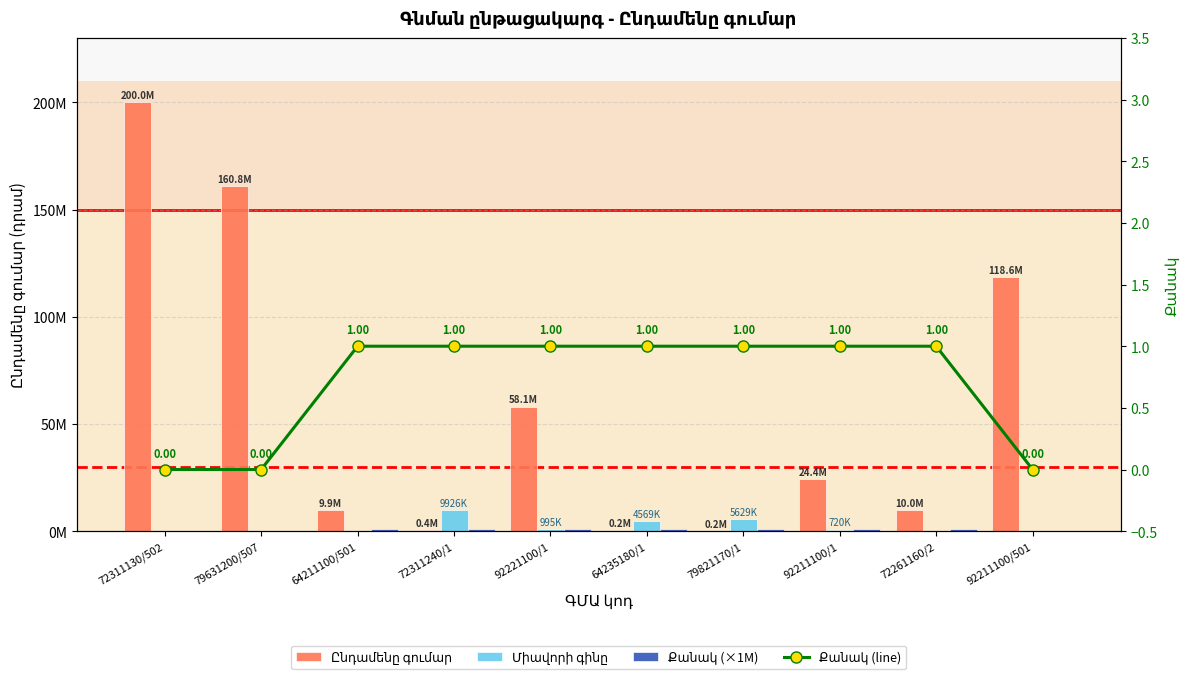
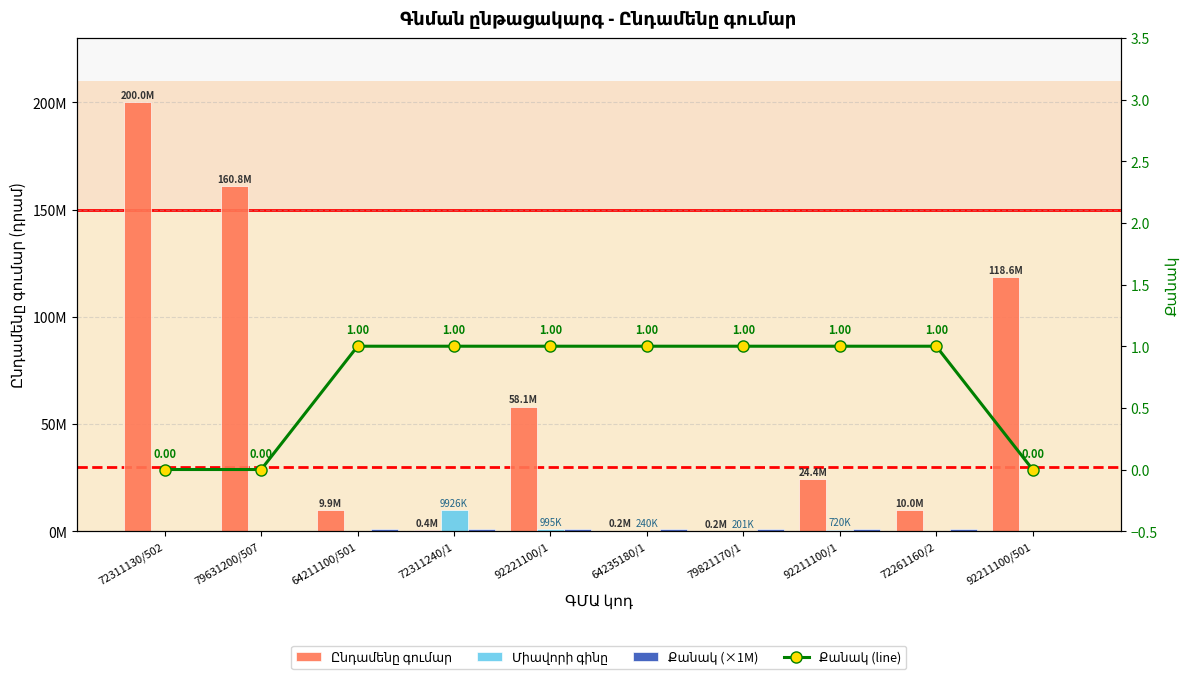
  {
    "Ընդամենը գումար": {
      "72311130/502": "200.0M",
      "79631200/507": "160.8M",
      "64211100/501": "9.9M",
      "72311240/1": "0.4M",
      "92221100/1": "58.1M",
      "64235180/1": "0.2M",
      "79821170/1": "0.2M",
      "92211100/1": "24.4M",
      "72261160/2": "10.0M",
      "92211100/501": "118.6M"
    },
    "Միավորի գինը": {
      "72311240/1": "9926K",
      "92221100/1": "995K",
-     "64235180/1": "4569K",
-     "79821170/1": "5629K",
+     "64235180/1": "240K",
+     "79821170/1": "201K",
      "92211100/1": "720K"
    },
    "Քանակ (line)": {
      "72311130/502": "0.00",
      "79631200/507": "0.00",
      "64211100/501": "1.00",
      "72311240/1": "1.00",
      "92221100/1": "1.00",
      "64235180/1": "1.00",
      "79821170/1": "1.00",
      "92211100/1": "1.00",
      "72261160/2": "1.00",
      "92211100/501": "0.00"
    }
  }
